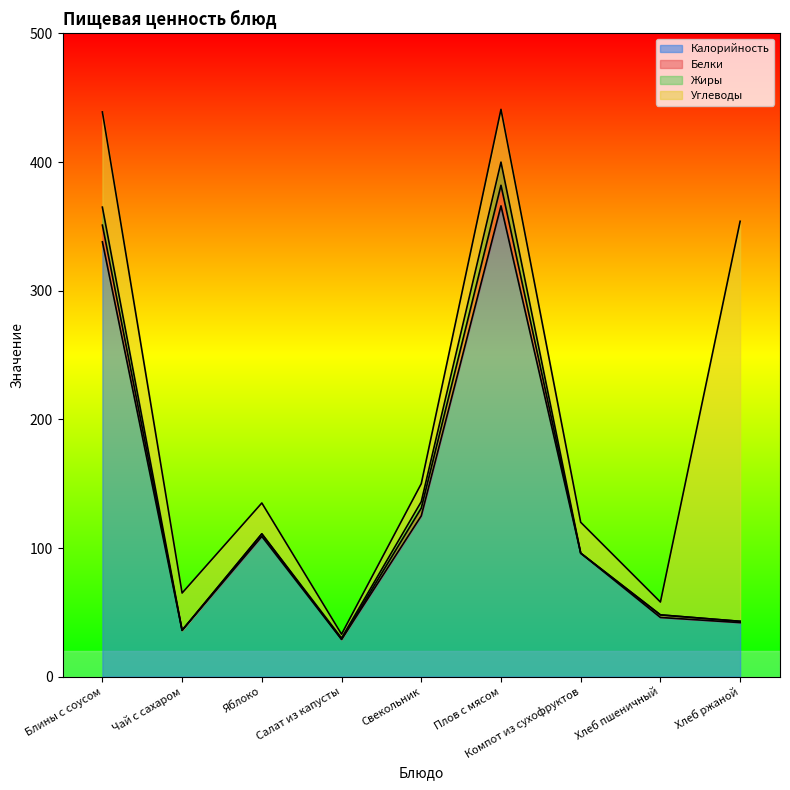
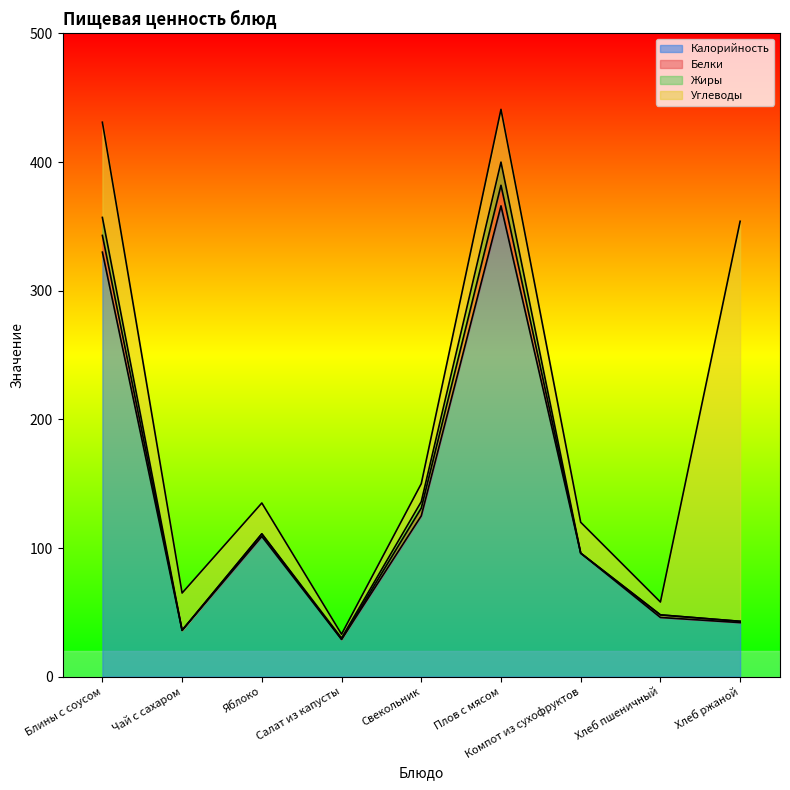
  {
    "Калорийность": {
-     "Блины с соусом": 338,
+     "Блины с соусом": 330,
      "Свекольник": 125,
      "Плов с мясом": 366,
      "Хлеб пшеничный": 46
    },
    "Белки": {
      "Блины с соусом": 13,
      "Свекольник": 6,
      "Плов с мясом": 16
    },
    "Жиры": {
      "Блины с соусом": 14,
      "Свекольник": 5,
      "Плов с мясом": 18
    },
    "Углеводы": {
      "Блины с соусом": 74,
      "Чай с сахаром": 29,
      "Яблоко": 24,
      "Салат из капусты": 3,
      "Свекольник": 14,
      "Плов с мясом": 41,
      "Компот из сухофруктов": 24,
      "Хлеб пшеничный": 10,
      "Хлеб ржаной": 311
    }
  }
